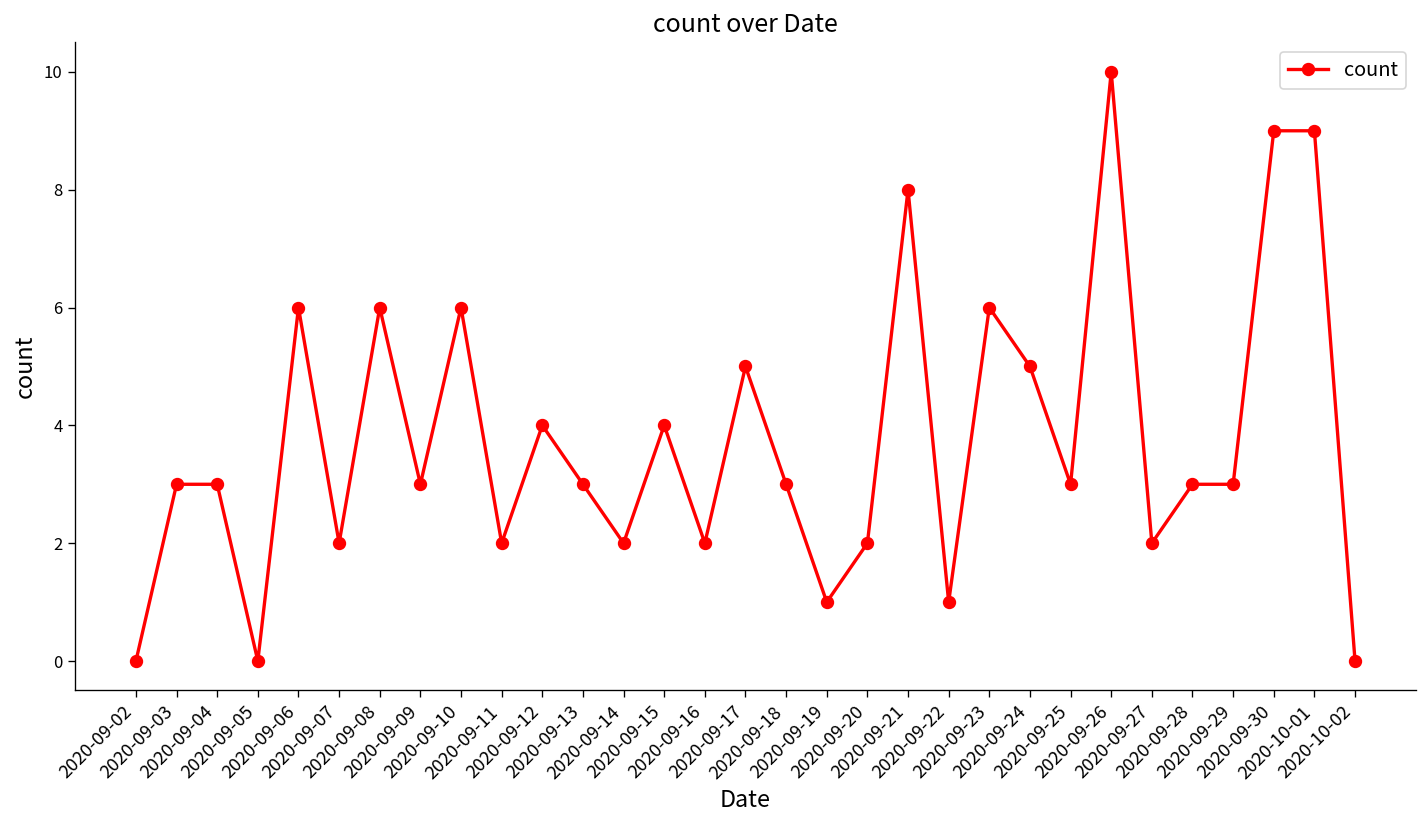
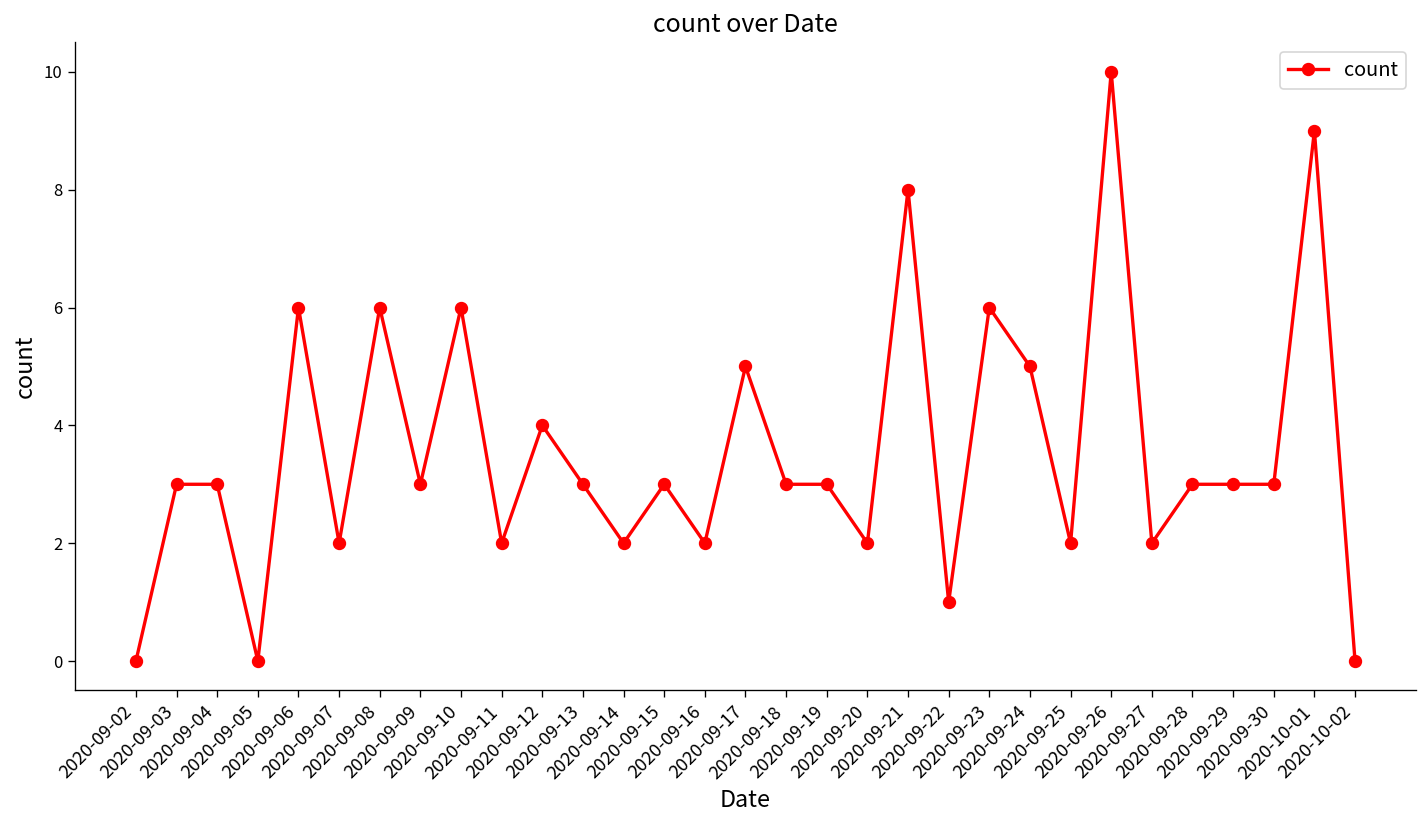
  {
    "2020-09-02": 0,
    "2020-09-03": 3,
    "2020-09-04": 3,
    "2020-09-05": 0,
    "2020-09-06": 6,
    "2020-09-07": 2,
    "2020-09-08": 6,
    "2020-09-09": 3,
    "2020-09-10": 6,
    "2020-09-11": 2,
    "2020-09-12": 4,
    "2020-09-13": 3,
    "2020-09-14": 2,
-   "2020-09-15": 4,
+   "2020-09-15": 3,
    "2020-09-16": 2,
    "2020-09-17": 5,
    "2020-09-18": 3,
-   "2020-09-19": 1,
+   "2020-09-19": 3,
    "2020-09-20": 2,
    "2020-09-21": 8,
    "2020-09-22": 1,
    "2020-09-23": 6,
    "2020-09-24": 5,
-   "2020-09-25": 3,
+   "2020-09-25": 2,
    "2020-09-26": 10,
    "2020-09-27": 2,
    "2020-09-28": 3,
    "2020-09-29": 3,
-   "2020-09-30": 9,
+   "2020-09-30": 3,
    "2020-10-01": 9,
    "2020-10-02": 0
  }
